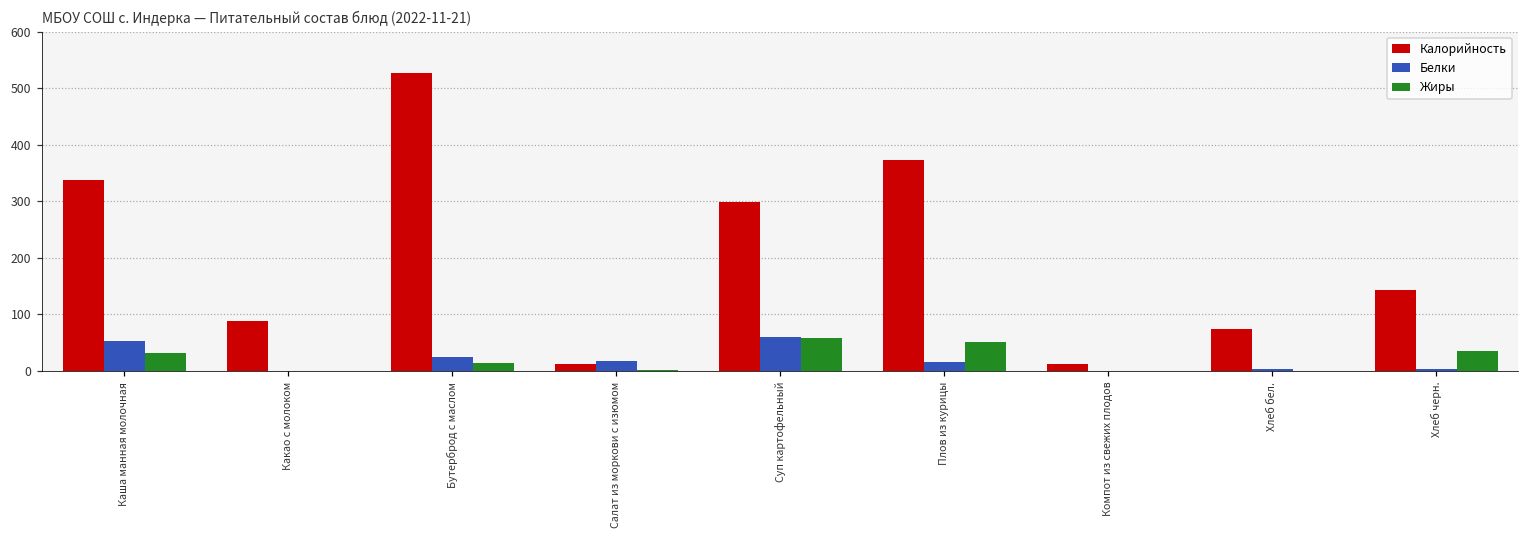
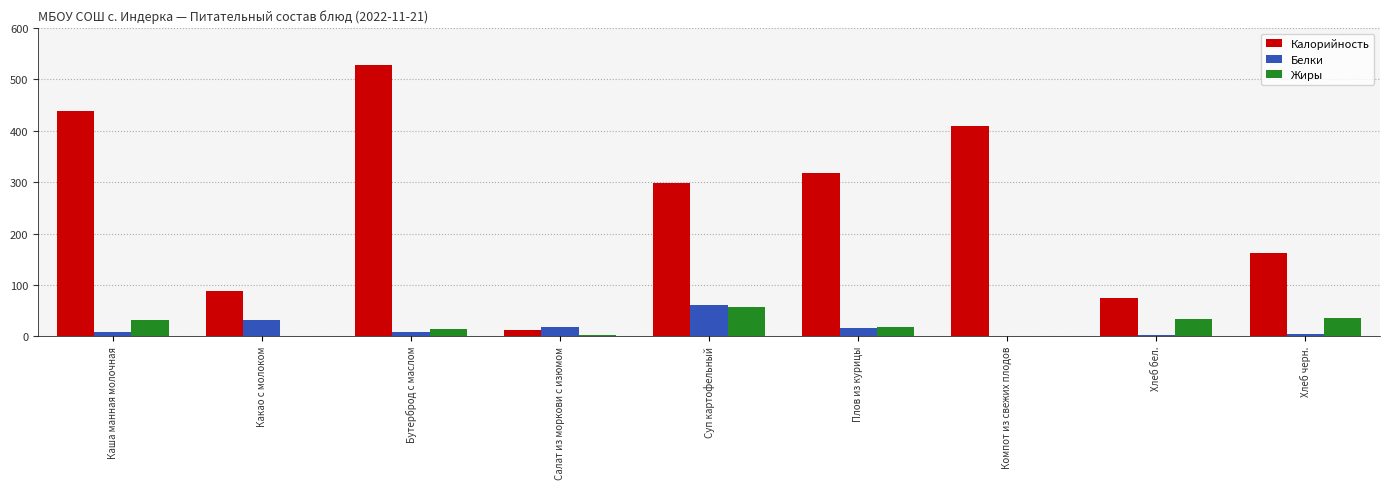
  {
    "Калорийность": {
-     "Каша манная молочная": 340,
+     "Каша манная молочная": 440,
      "Какао с молоком": 90,
      "Бутерброд с маслом": 530,
      "Салат из моркови с изюмом": 10,
      "Суп картофельный": 300,
-     "Плов из курицы": 370,
-     "Компот из свежих плодов": 10,
+     "Плов из курицы": 320,
+     "Компот из свежих плодов": 410,
      "Хлеб бел.": 80,
-     "Хлеб черн.": 140
+     "Хлеб черн.": 160
    },
    "Белки": {
-     "Каша манная молочная": 50,
-     "Какао с молоком": 0,
-     "Бутерброд с маслом": 30,
+     "Каша манная молочная": 10,
+     "Какао с молоком": 30,
+     "Бутерброд с маслом": 10,
      "Салат из моркови с изюмом": 20,
      "Суп картофельный": 60,
      "Плов из курицы": 20
    },
    "Жиры": {
      "Каша манная молочная": 30,
      "Какао с молоком": 0,
      "Бутерброд с маслом": 10,
      "Суп картофельный": 60,
-     "Плов из курицы": 50,
+     "Плов из курицы": 20,
      "Компот из свежих плодов": 0,
-     "Хлеб бел.": 0,
+     "Хлеб бел.": 30,
      "Хлеб черн.": 40
    }
  }
